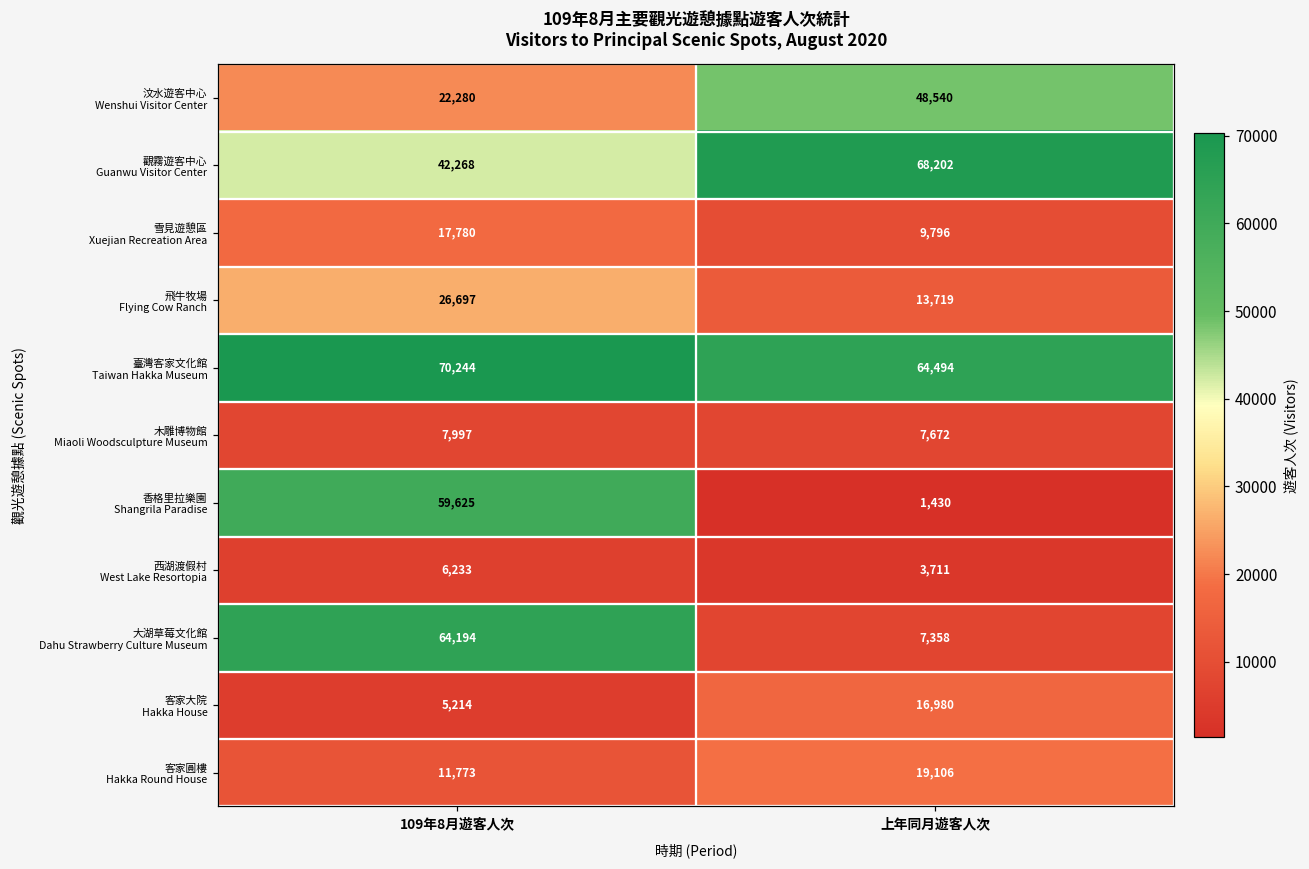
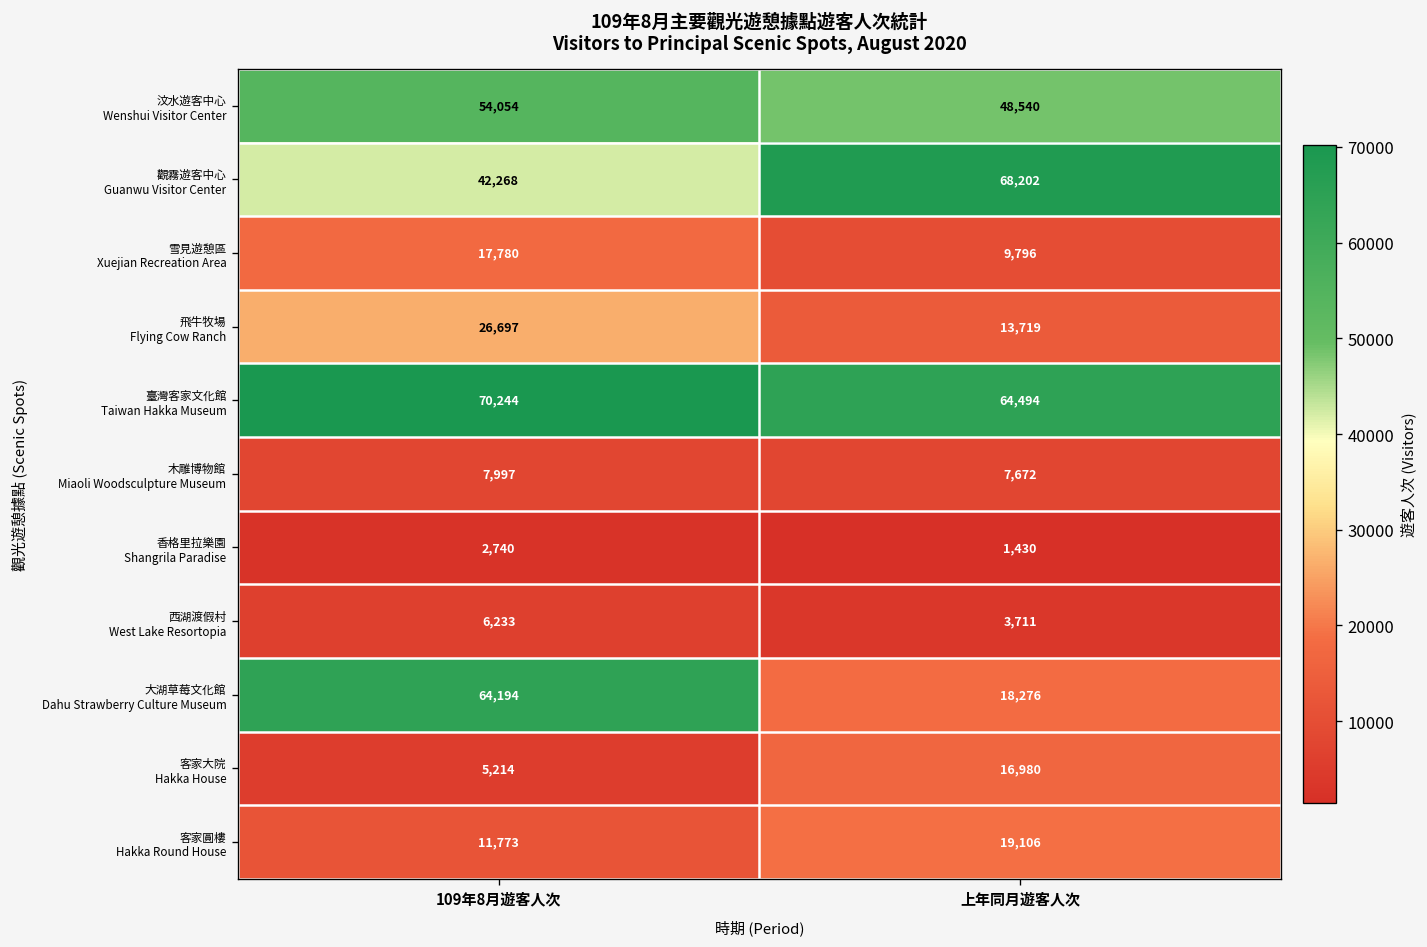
  {
    "汶水遊客中心 Wenshui Visitor Center": {
-     "109年8月遊客人次": "22,280",
+     "109年8月遊客人次": "54,054",
      "上年同月遊客人次": "48,540"
    },
    "觀霧遊客中心 Guanwu Visitor Center": {
      "109年8月遊客人次": "42,268",
      "上年同月遊客人次": "68,202"
    },
    "雪見遊憩區 Xuejian Recreation Area": {
      "109年8月遊客人次": "17,780",
      "上年同月遊客人次": "9,796"
    },
    "飛牛牧場 Flying Cow Ranch": {
      "109年8月遊客人次": "26,697",
      "上年同月遊客人次": "13,719"
    },
    "臺灣客家文化館 Taiwan Hakka Museum": {
      "109年8月遊客人次": "70,244",
      "上年同月遊客人次": "64,494"
    },
    "木雕博物館 Miaoli Woodsculpture Museum": {
      "109年8月遊客人次": "7,997",
      "上年同月遊客人次": "7,672"
    },
    "香格里拉樂園 Shangrila Paradise": {
-     "109年8月遊客人次": "59,625",
+     "109年8月遊客人次": "2,740",
      "上年同月遊客人次": "1,430"
    },
    "西湖渡假村 West Lake Resortopia": {
      "109年8月遊客人次": "6,233",
      "上年同月遊客人次": "3,711"
    },
    "大湖草莓文化館 Dahu Strawberry Culture Museum": {
      "109年8月遊客人次": "64,194",
-     "上年同月遊客人次": "7,358"
+     "上年同月遊客人次": "18,276"
    },
    "客家大院 Hakka House": {
      "109年8月遊客人次": "5,214",
      "上年同月遊客人次": "16,980"
    },
    "客家圓樓 Hakka Round House": {
      "109年8月遊客人次": "11,773",
      "上年同月遊客人次": "19,106"
    }
  }
